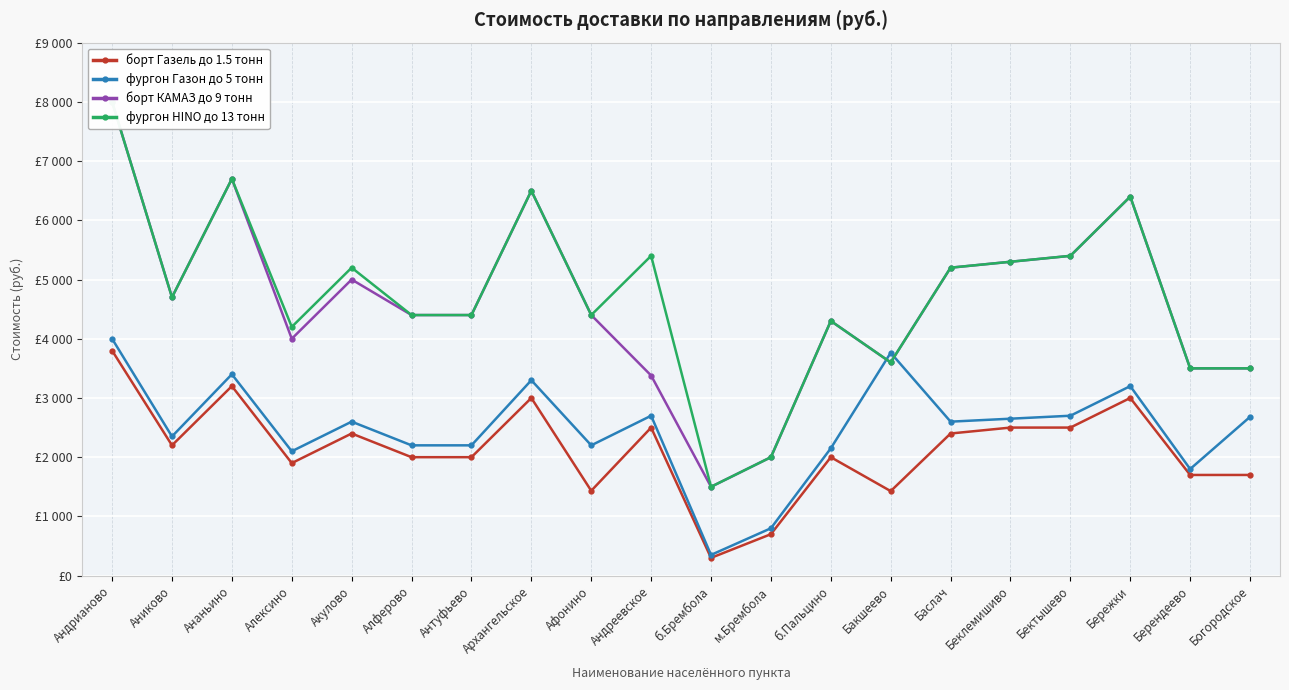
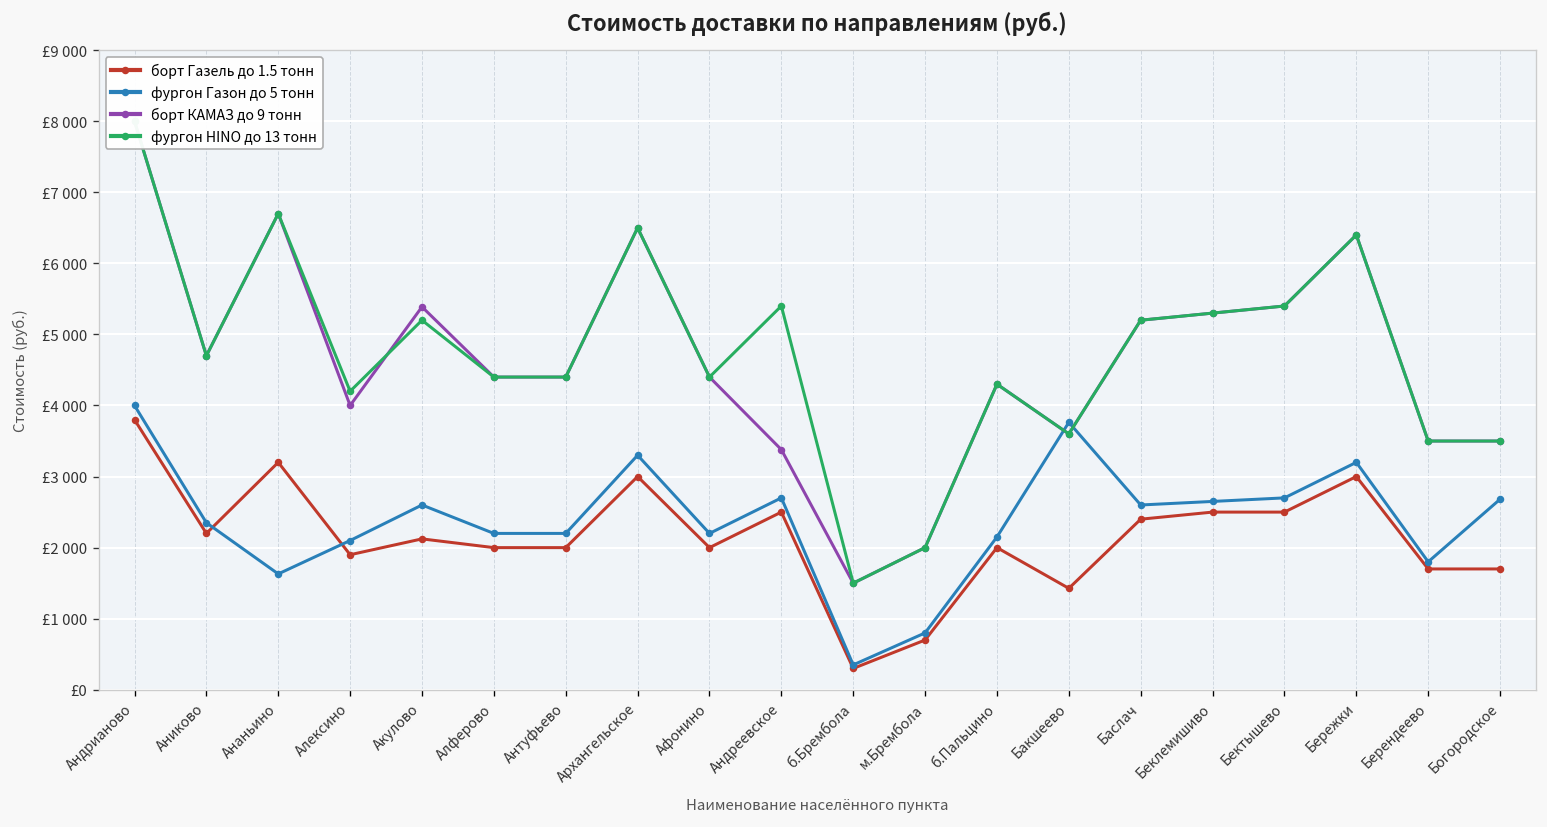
  {
    "борт Газель до 1.5 тонн": {
      "Андрианово": "£3800",
      "Аниково": "£2200",
      "Ананьино": "£3200",
      "Алексино": "£1900",
-     "Акулово": "£2400",
+     "Акулово": "£2100",
      "Алферово": "£2000",
      "Антуфьево": "£2000",
      "Архангельское": "£3000",
-     "Афонино": "£1400",
+     "Афонино": "£2000",
      "Андреевское": "£2500",
      "б.Брембола": "£300",
      "м.Брембола": "£700",
      "б.Пальцино": "£2000",
      "Бакшеево": "£1400",
      "Баслач": "£2400",
      "Беклемишиво": "£2500",
      "Бектышево": "£2500",
      "Бережки": "£3000",
      "Берендеево": "£1700",
      "Богородское": "£1700"
    },
    "фургон Газон до 5 тонн": {
      "Андрианово": "£4000",
      "Аниково": "£2400",
-     "Ананьино": "£3400",
+     "Ананьино": "£1600",
      "Алексино": "£2100",
      "Акулово": "£2600",
      "Алферово": "£2200",
      "Антуфьево": "£2200",
      "Архангельское": "£3300",
      "Афонино": "£2200",
      "Андреевское": "£2700",
      "б.Брембола": "£400",
      "м.Брембола": "£800",
      "б.Пальцино": "£2200",
      "Бакшеево": "£3800",
      "Баслач": "£2600",
      "Беклемишиво": "£2700",
      "Бектышево": "£2700",
      "Бережки": "£3200",
      "Берендеево": "£1800",
      "Богородское": "£2700"
    },
    "борт КАМАЗ до 9 тонн": {
      "Алексино": "£4000",
-     "Акулово": "£5000",
+     "Акулово": "£5400",
      "Андреевское": "£3400"
    },
    "фургон HINO до 13 тонн": {
      "Алексино": "£4200",
      "Акулово": "£5200",
      "Андреевское": "£5400"
    }
  }
